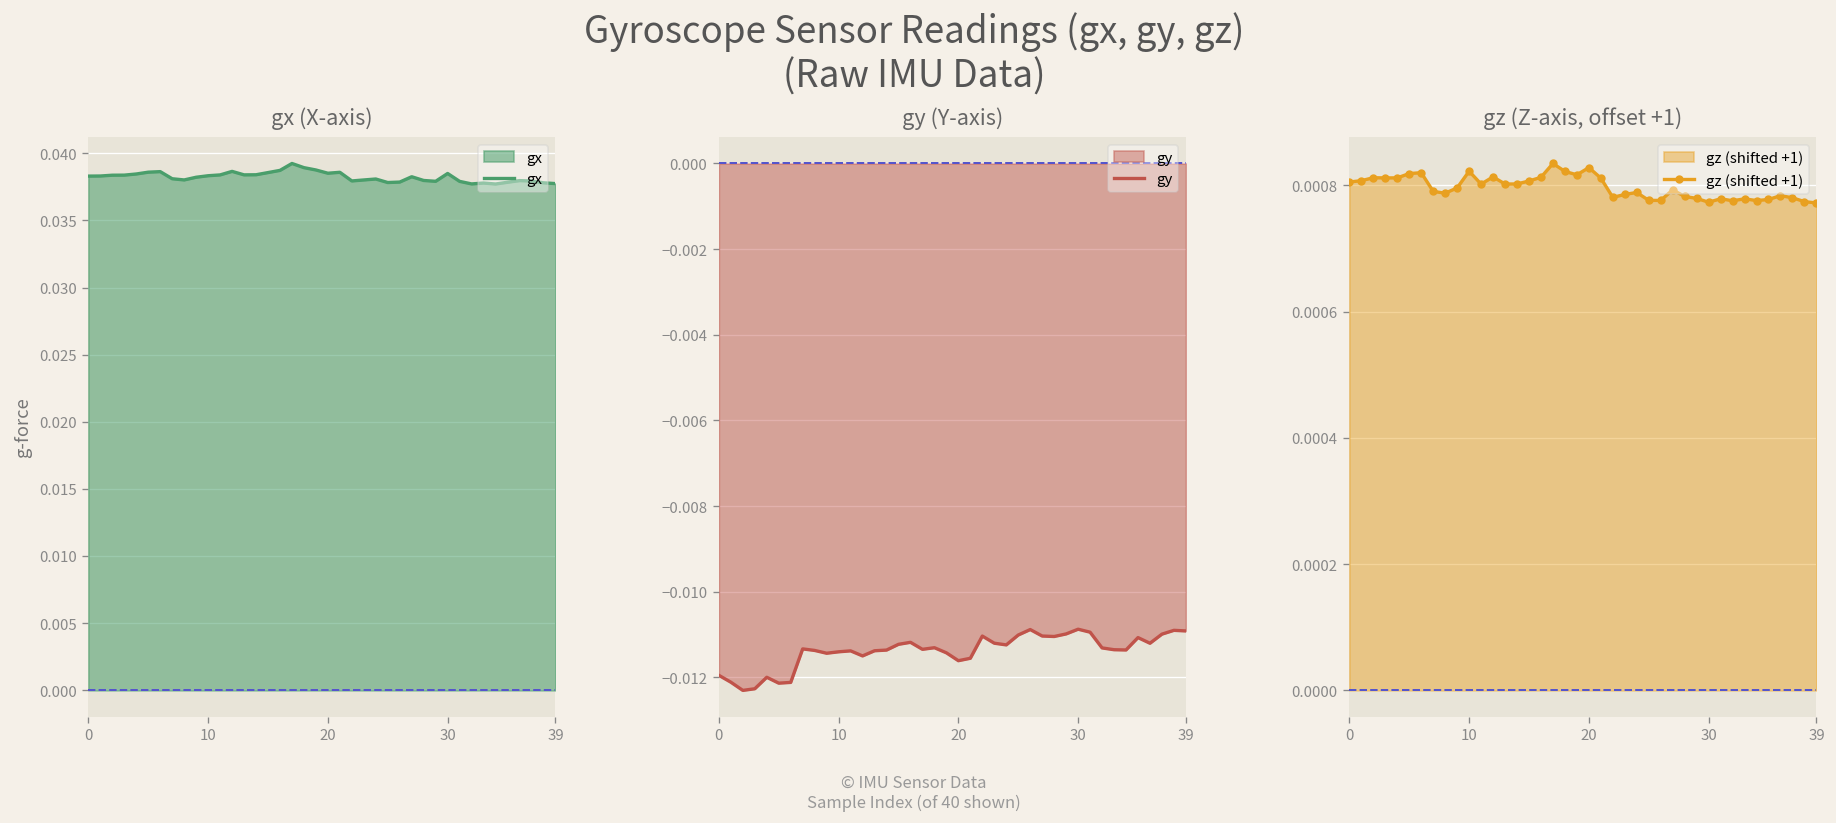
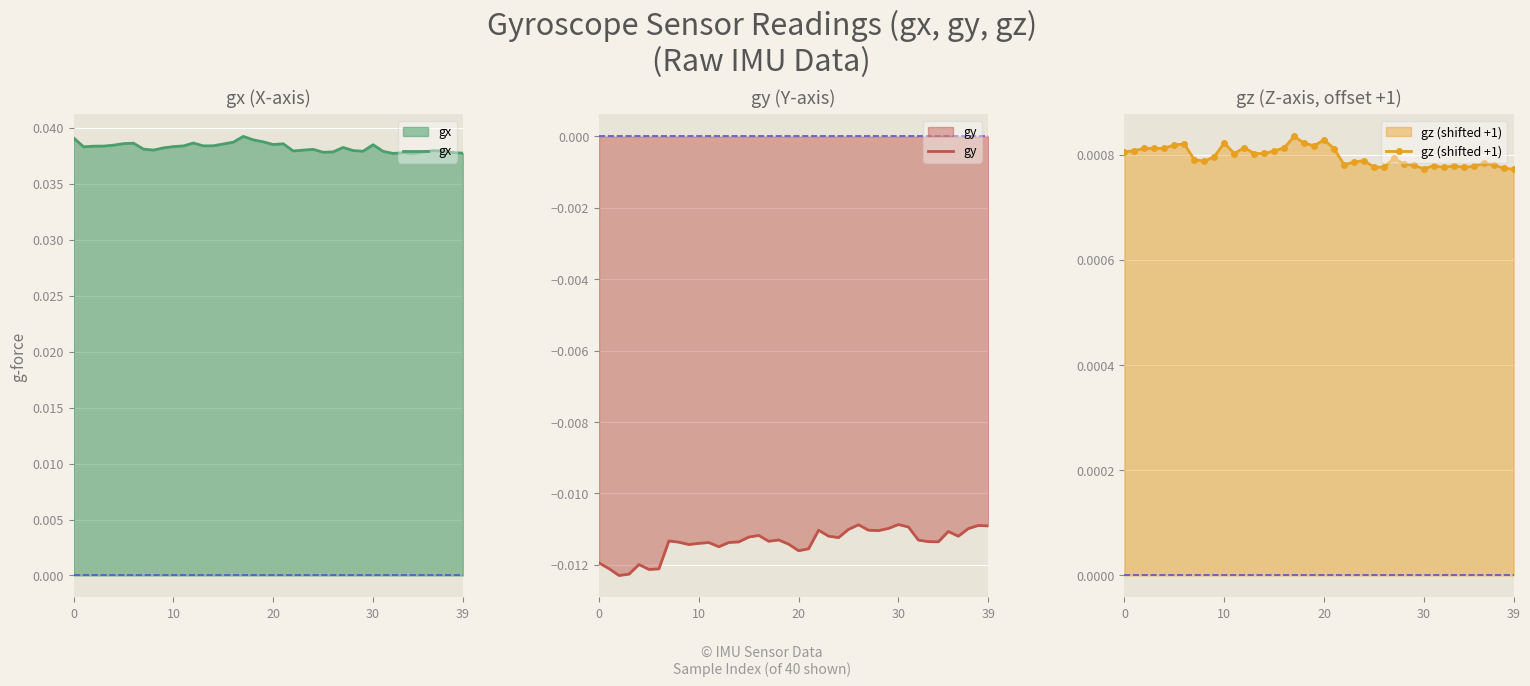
  {
    "gx (X-axis)": {
-     "0": 0.0383,
+     "0": 0.0391,
      "10": 0.0383,
      "20": 0.0385,
      "30": 0.0385,
      "39": 0.0377
    },
    "gz (Z-axis, offset +1)": {
      "0": 0.00081,
      "10": 0.00082,
      "20": 0.00083,
      "30": 0.00077,
      "39": 0.00077
    }
  }
